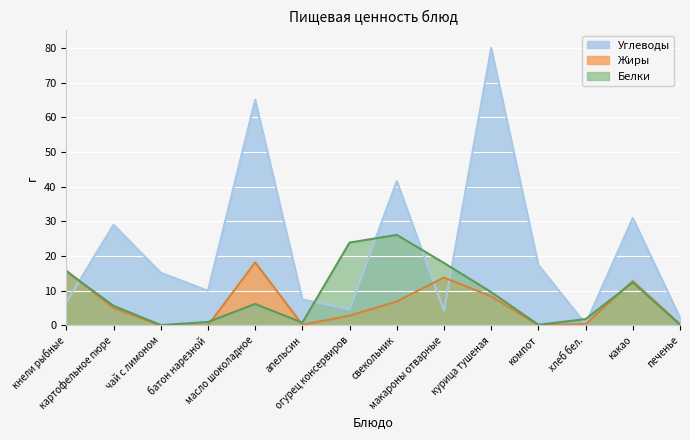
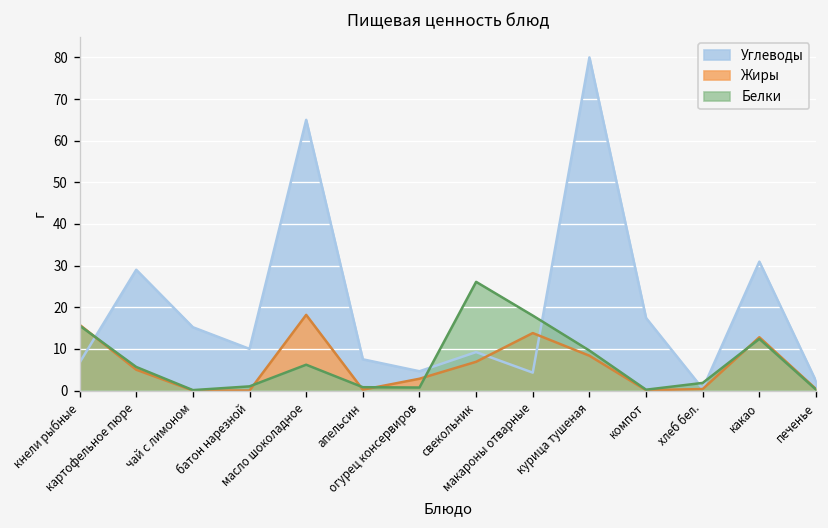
  {
    "Углеводы": {
      "кнели рыбные": 7,
      "картофельное пюре": 29,
      "чай с лимоном": 15,
      "батон нарезной": 10,
      "масло шоколадное": 65,
      "апельсин": 8,
      "огурец консервиров": 5,
-     "свекольник": 42,
+     "свекольник": 9,
      "макароны отварные": 4,
      "курица тушеная": 80,
      "компот": 17,
      "какао": 31,
      "печенье": 2
    },
    "Жиры": {
      "батон нарезной": 0,
      "масло шоколадное": 18,
      "огурец консервиров": 3,
      "свекольник": 7,
      "макароны отварные": 14,
      "курица тушеная": 8
    },
    "Белки": {
      "батон нарезной": 1,
      "масло шоколадное": 6,
-     "огурец консервиров": 24,
+     "огурец консервиров": 1,
      "свекольник": 26,
      "макароны отварные": 18,
      "курица тушеная": 10,
      "хлеб бел.": 2
    }
  }
